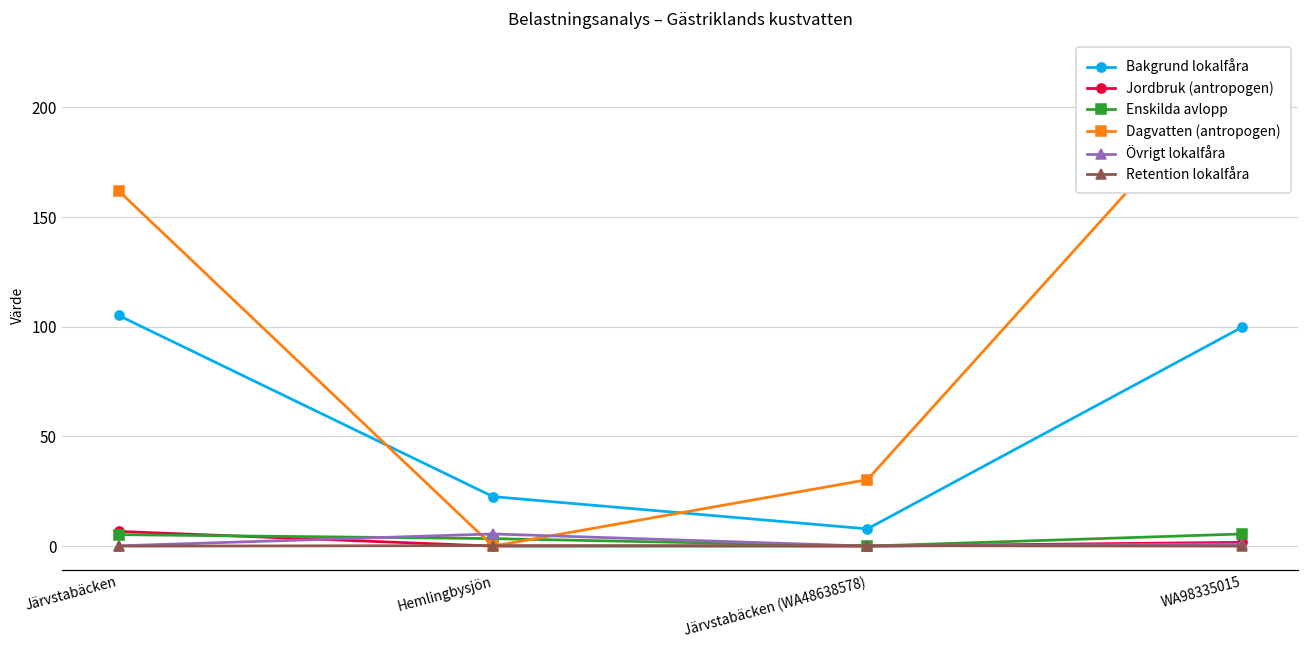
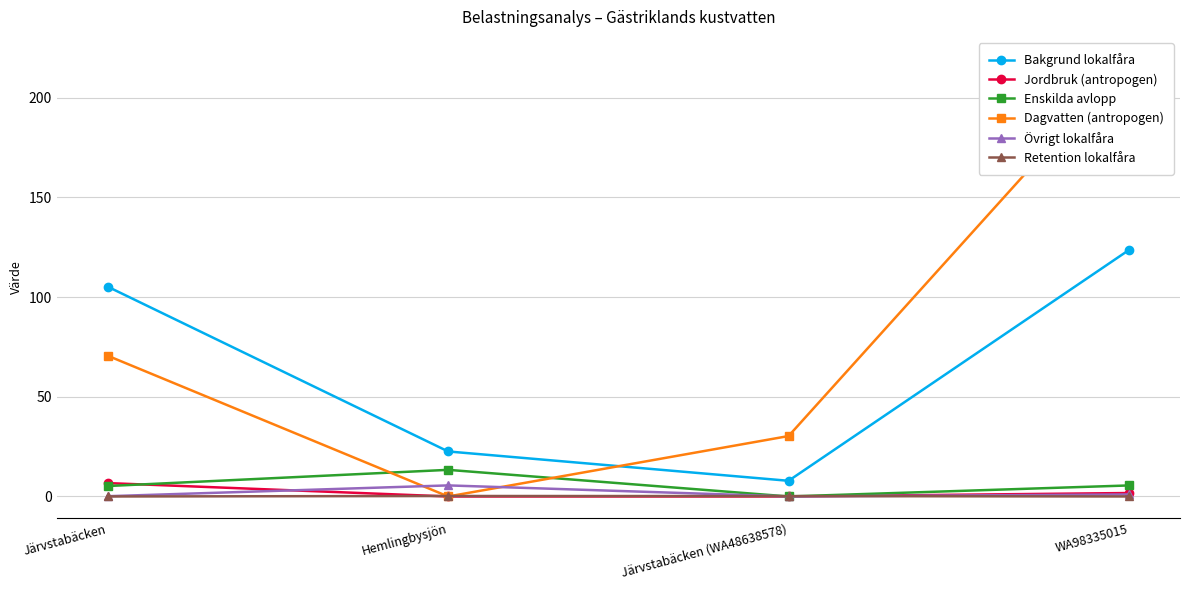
  {
    "Bakgrund lokalfåra": {
      "Järvstabäcken": 105,
      "Hemlingbysjön": 23,
      "Järvstabäcken (WA48638578)": 8,
-     "WA98335015": 100
+     "WA98335015": 124
    },
    "Jordbruk (antropogen)": {
      "Järvstabäcken": 7
    },
    "Enskilda avlopp": {
      "Järvstabäcken": 5,
-     "Hemlingbysjön": 3,
+     "Hemlingbysjön": 13,
      "WA98335015": 6
    },
    "Dagvatten (antropogen)": {
-     "Järvstabäcken": 162,
+     "Järvstabäcken": 71,
      "Järvstabäcken (WA48638578)": 30
    },
    "Övrigt lokalfåra": {
      "Hemlingbysjön": 6
    }
  }
